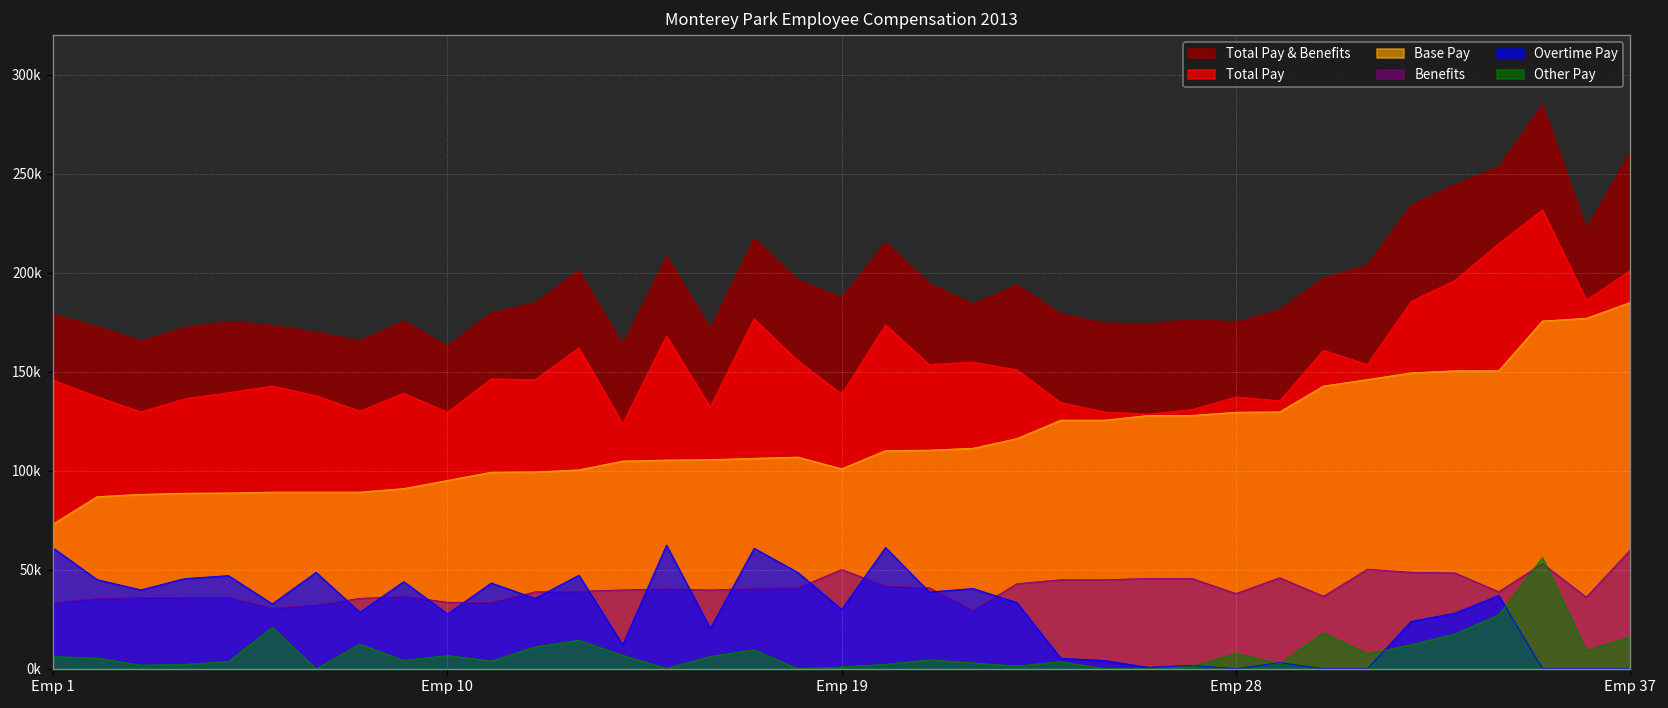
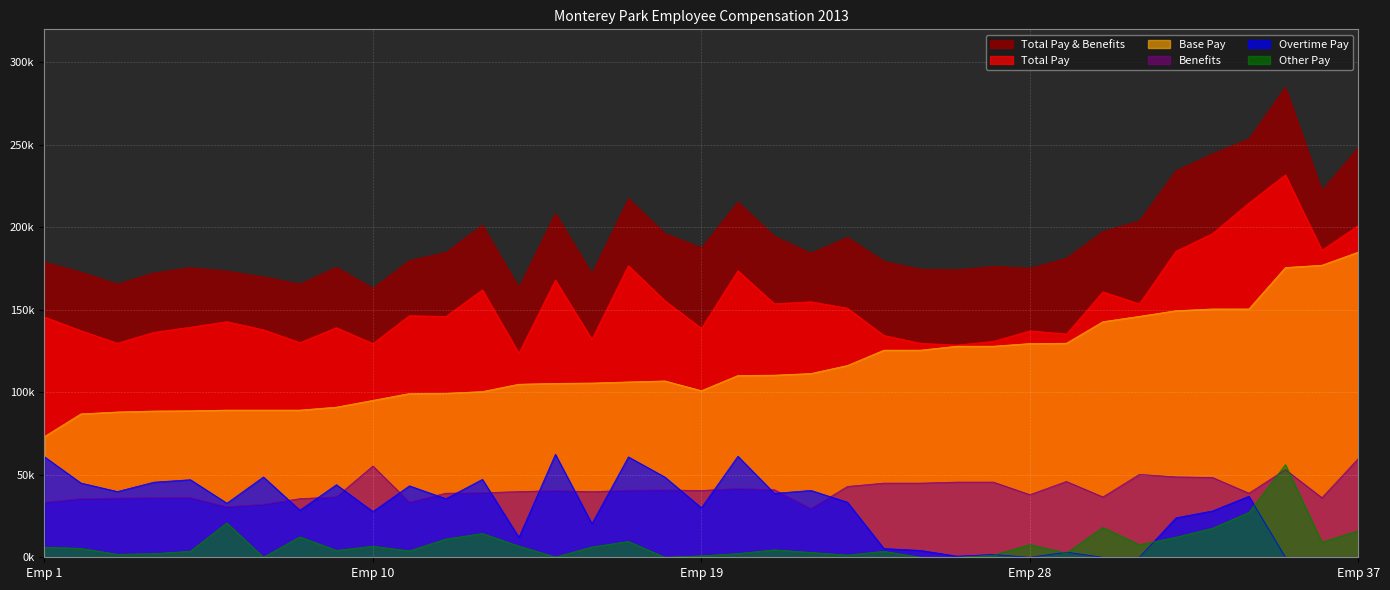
  {
    "Total Pay & Benefits": {
      "Emp 1": 179000,
      "Emp 10": 163000,
      "Emp 19": 188000,
      "Emp 28": 175000,
-     "Emp 37": 261000
+     "Emp 37": 248000
    },
    "Total Pay": {
      "Emp 1": 146000,
      "Emp 10": 130000,
      "Emp 19": 139000,
      "Emp 28": 137000,
      "Emp 37": 201000
    },
    "Base Pay": {
      "Emp 1": 73000,
      "Emp 10": 95000,
      "Emp 19": 101000,
      "Emp 28": 130000,
      "Emp 37": 185000
    },
    "Benefits": {
      "Emp 1": 33000,
-     "Emp 10": 34000,
-     "Emp 19": 50000,
+     "Emp 10": 55000,
+     "Emp 19": 40000,
      "Emp 28": 38000,
      "Emp 37": 60000
    },
    "Overtime Pay": {
      "Emp 1": 61000,
      "Emp 10": 28000,
      "Emp 19": 30000,
      "Emp 28": 0,
      "Emp 37": 0
    },
    "Other Pay": {
      "Emp 1": 6000,
      "Emp 10": 7000,
      "Emp 19": 1000,
      "Emp 28": 8000,
      "Emp 37": 16000
    }
  }
